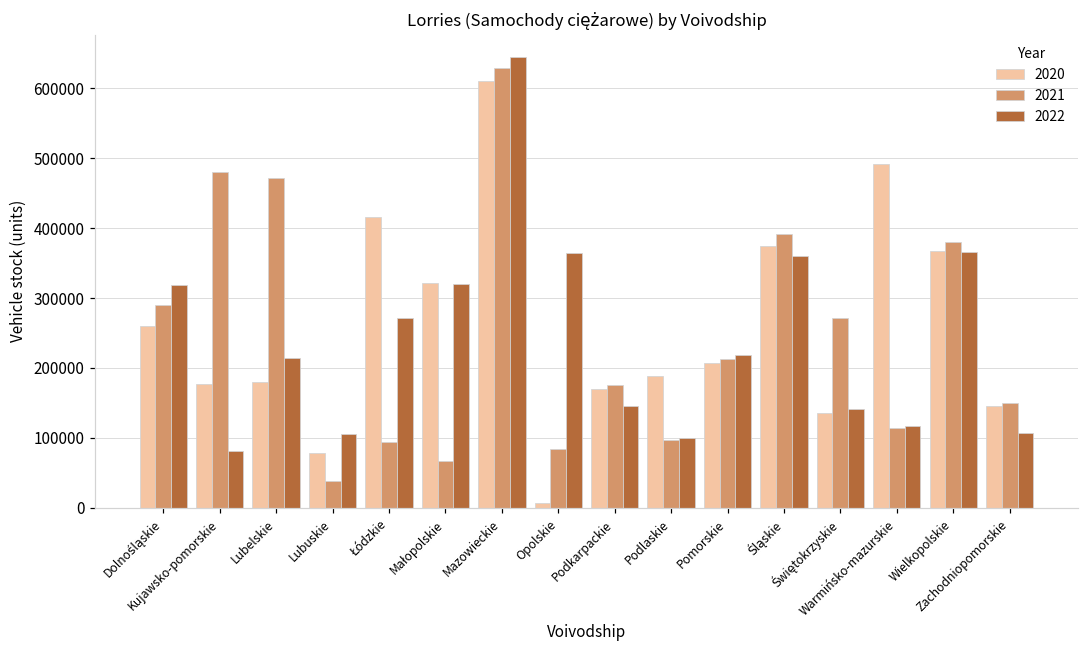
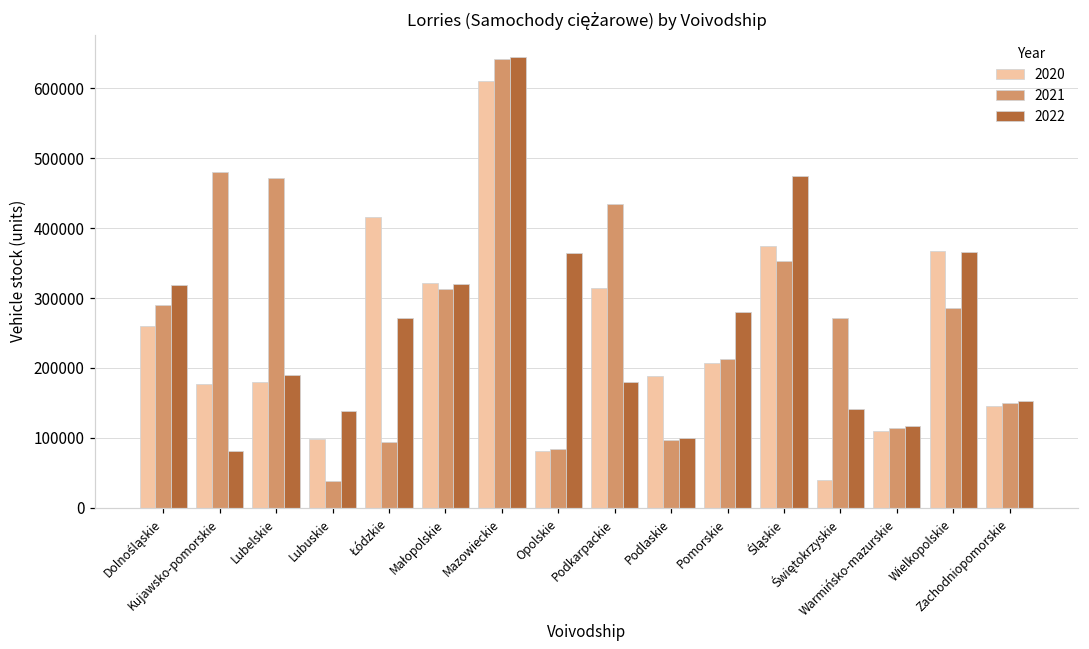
  {
    "2020": {
      "Dolnośląskie": 260000,
      "Kujawsko-pomorskie": 180000,
      "Lubelskie": 180000,
-     "Lubuskie": 80000,
+     "Lubuskie": 100000,
      "Łódzkie": 420000,
      "Małopolskie": 320000,
      "Mazowieckie": 610000,
-     "Opolskie": 10000,
-     "Podkarpackie": 170000,
+     "Opolskie": 80000,
+     "Podkarpackie": 310000,
      "Podlaskie": 190000,
      "Pomorskie": 210000,
      "Śląskie": 370000,
-     "Świętokrzyskie": 140000,
-     "Warmińsko-mazurskie": 490000,
+     "Świętokrzyskie": 40000,
+     "Warmińsko-mazurskie": 110000,
      "Wielkopolskie": 370000,
      "Zachodniopomorskie": 150000
    },
    "2021": {
      "Dolnośląskie": 290000,
      "Kujawsko-pomorskie": 480000,
      "Lubelskie": 470000,
      "Lubuskie": 40000,
      "Łódzkie": 90000,
-     "Małopolskie": 70000,
-     "Mazowieckie": 630000,
+     "Małopolskie": 310000,
+     "Mazowieckie": 640000,
      "Opolskie": 80000,
-     "Podkarpackie": 180000,
+     "Podkarpackie": 430000,
      "Podlaskie": 100000,
      "Pomorskie": 210000,
-     "Śląskie": 390000,
+     "Śląskie": 350000,
      "Świętokrzyskie": 270000,
      "Warmińsko-mazurskie": 110000,
-     "Wielkopolskie": 380000,
+     "Wielkopolskie": 290000,
      "Zachodniopomorskie": 150000
    },
    "2022": {
      "Dolnośląskie": 320000,
      "Kujawsko-pomorskie": 80000,
-     "Lubelskie": 210000,
-     "Lubuskie": 110000,
+     "Lubelskie": 190000,
+     "Lubuskie": 140000,
      "Łódzkie": 270000,
      "Małopolskie": 320000,
      "Mazowieckie": 640000,
      "Opolskie": 360000,
-     "Podkarpackie": 150000,
+     "Podkarpackie": 180000,
      "Podlaskie": 100000,
-     "Pomorskie": 220000,
-     "Śląskie": 360000,
+     "Pomorskie": 280000,
+     "Śląskie": 470000,
      "Świętokrzyskie": 140000,
      "Warmińsko-mazurskie": 120000,
      "Wielkopolskie": 370000,
-     "Zachodniopomorskie": 110000
+     "Zachodniopomorskie": 150000
    }
  }
